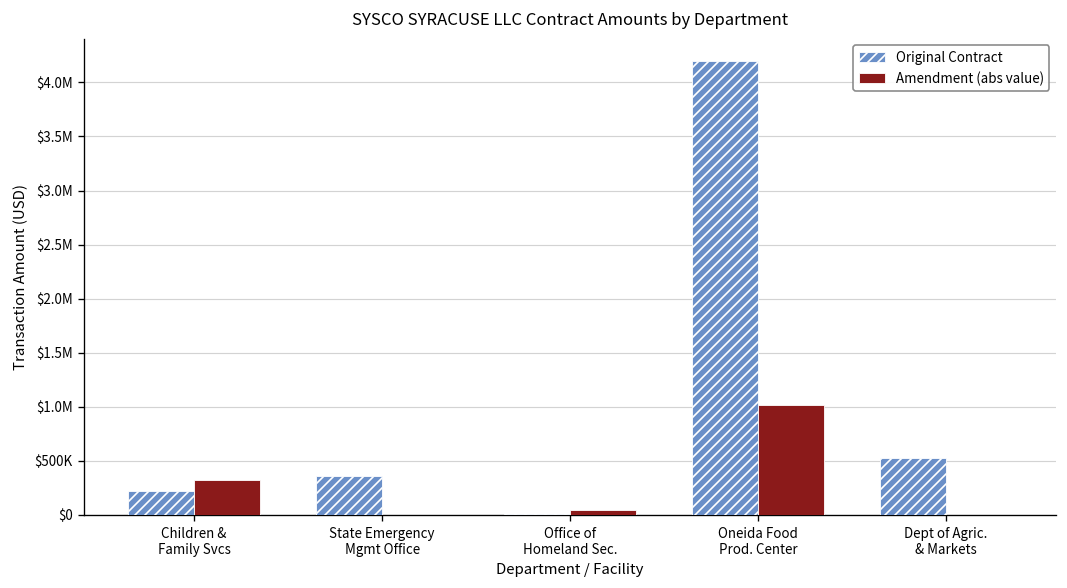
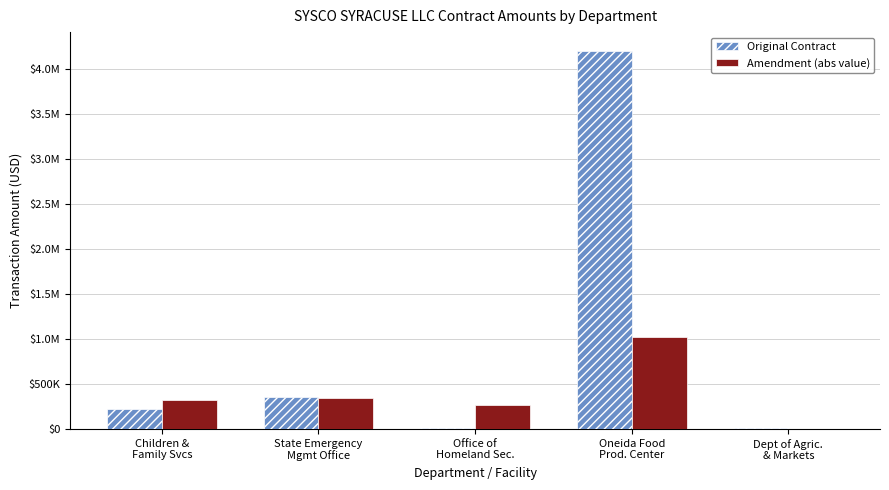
  {
    "Original Contract": {
      "Children & Family Svcs": "$200000",
      "State Emergency Mgmt Office": "$400000",
      "Oneida Food Prod. Center": "$4200000",
-     "Dept of Agric. & Markets": "$500000"
+     "Dept of Agric. & Markets": "$0"
    },
    "Amendment (abs value)": {
      "Children & Family Svcs": "$300000",
-     "State Emergency Mgmt Office": "$0",
-     "Office of Homeland Sec.": "$0",
+     "State Emergency Mgmt Office": "$300000",
+     "Office of Homeland Sec.": "$300000",
      "Oneida Food Prod. Center": "$1000000",
      "Dept of Agric. & Markets": "$0"
    }
  }
